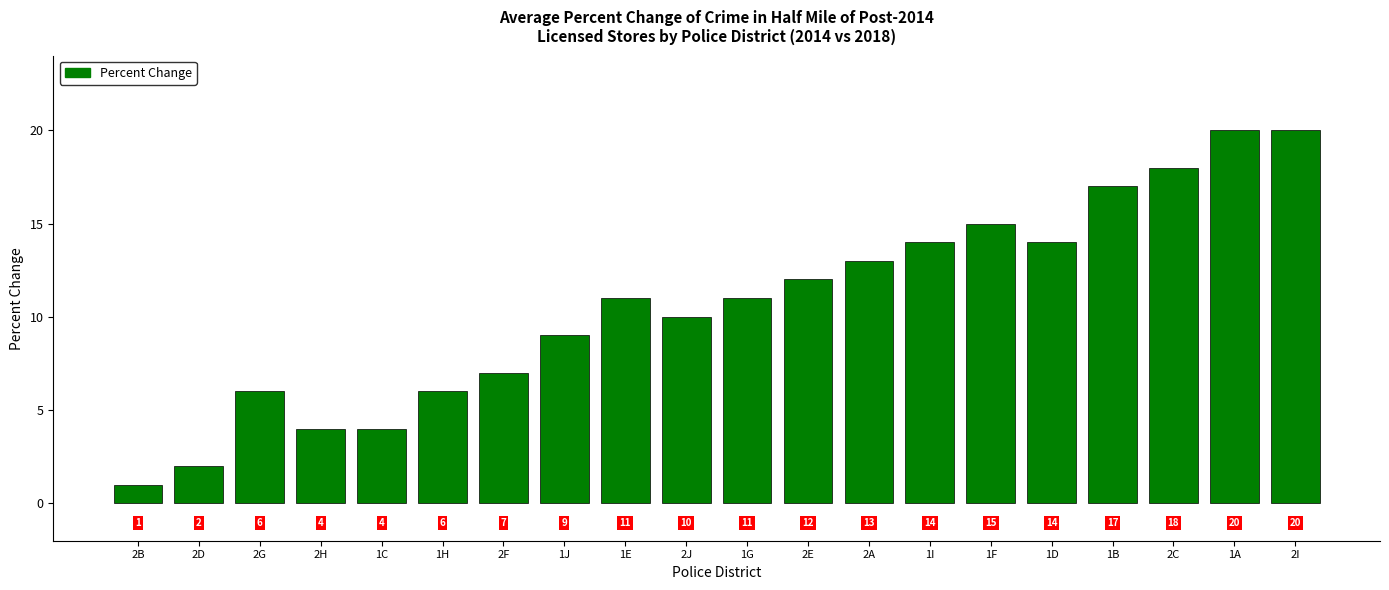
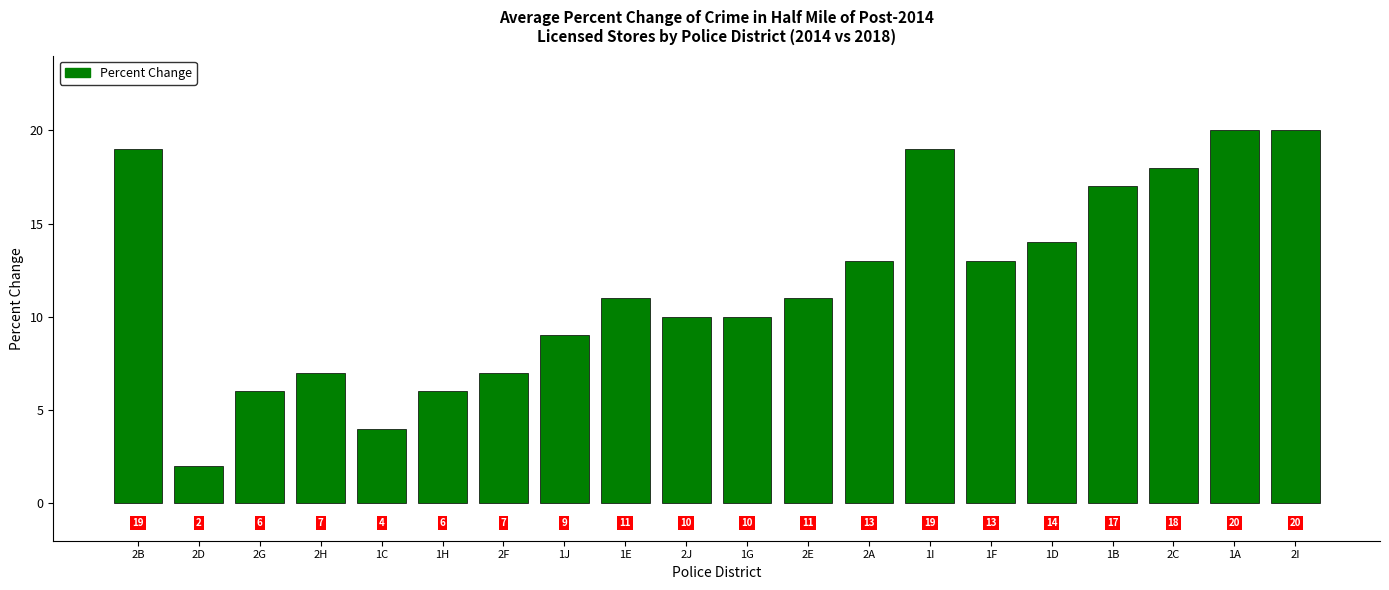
  {
-   "2B": 1,
-   "2H": 4,
-   "1G": 11,
-   "2E": 12,
-   "1I": 14,
-   "1F": 15
+   "2B": 19,
+   "2H": 7,
+   "1G": 10,
+   "2E": 11,
+   "1I": 19,
+   "1F": 13
  }
